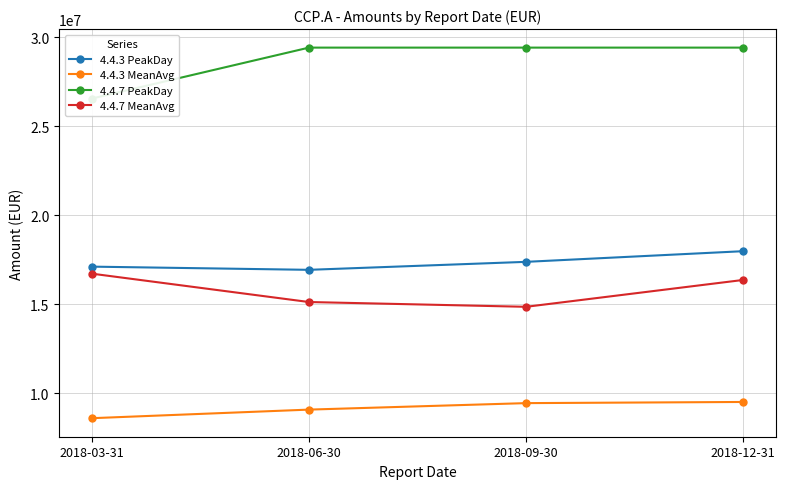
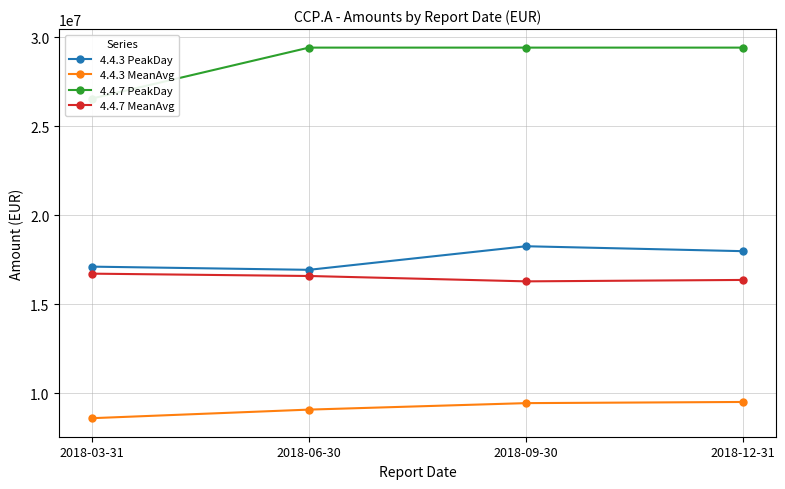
  {
    "4.4.3 PeakDay": {
      "2018-03-31": 17100000,
      "2018-06-30": 16900000,
-     "2018-09-30": 17400000,
+     "2018-09-30": 18300000,
      "2018-12-31": 18000000
    },
    "4.4.3 MeanAvg": {
      "2018-03-31": 8600000,
      "2018-06-30": 9100000,
      "2018-09-30": 9400000,
      "2018-12-31": 9500000
    },
    "4.4.7 PeakDay": {
      "2018-06-30": 29400000,
      "2018-09-30": 29400000,
      "2018-12-31": 29400000
    },
    "4.4.7 MeanAvg": {
      "2018-03-31": 16700000,
-     "2018-06-30": 15100000,
-     "2018-09-30": 14900000,
+     "2018-06-30": 16600000,
+     "2018-09-30": 16300000,
      "2018-12-31": 16400000
    }
  }
